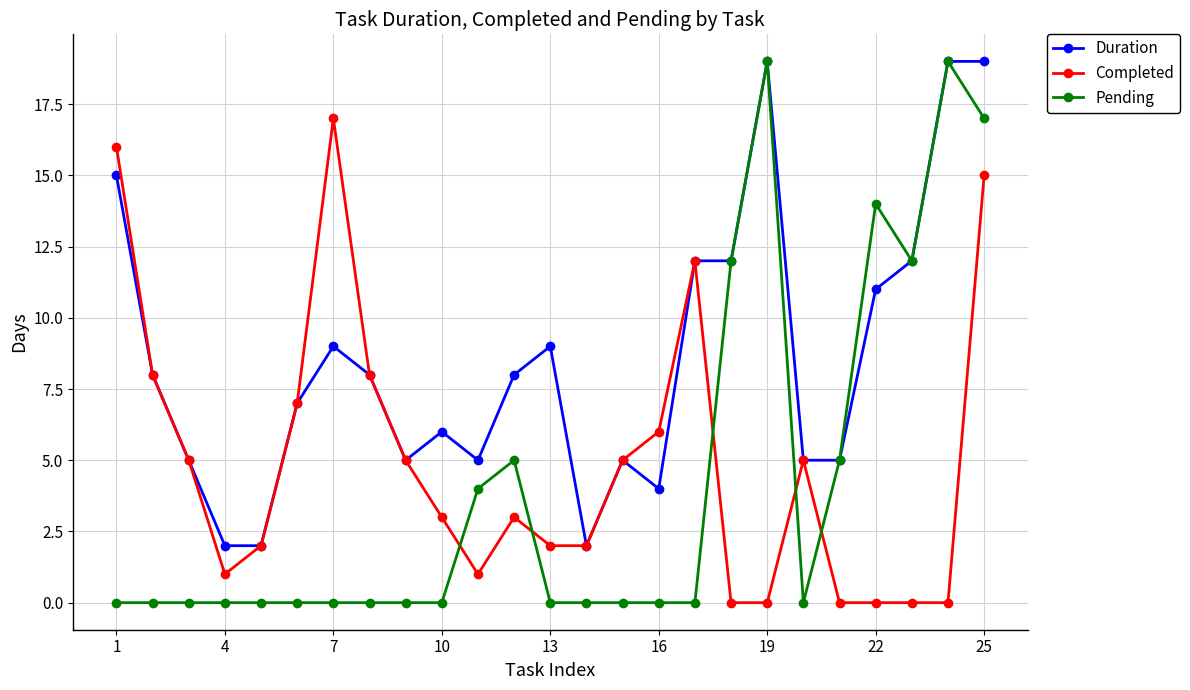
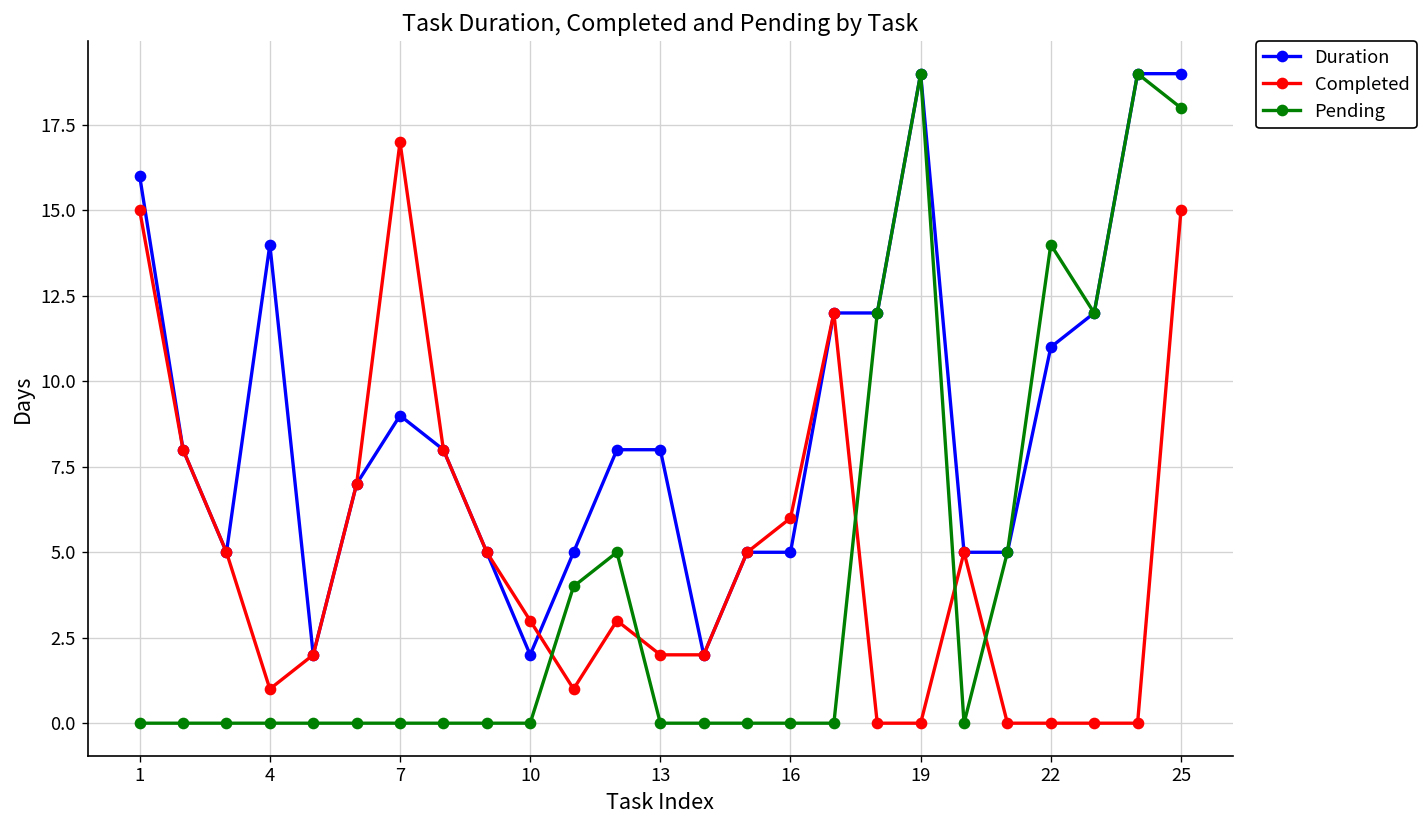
  {
    "Duration": {
-     "1": 15,
-     "4": 2,
+     "1": 16,
+     "4": 14,
      "7": 9,
-     "10": 6,
-     "13": 9,
-     "16": 4,
+     "10": 2,
+     "13": 8,
+     "16": 5,
      "22": 11,
      "25": 19
    },
    "Completed": {
-     "1": 16,
+     "1": 15,
      "4": 1,
      "7": 17,
      "10": 3,
      "13": 2,
      "16": 6,
      "19": 0,
      "22": 0,
      "25": 15
    },
    "Pending": {
      "1": 0,
      "4": 0,
      "7": 0,
      "10": 0,
      "13": 0,
      "16": 0,
      "22": 14,
-     "25": 17
+     "25": 18
    }
  }
